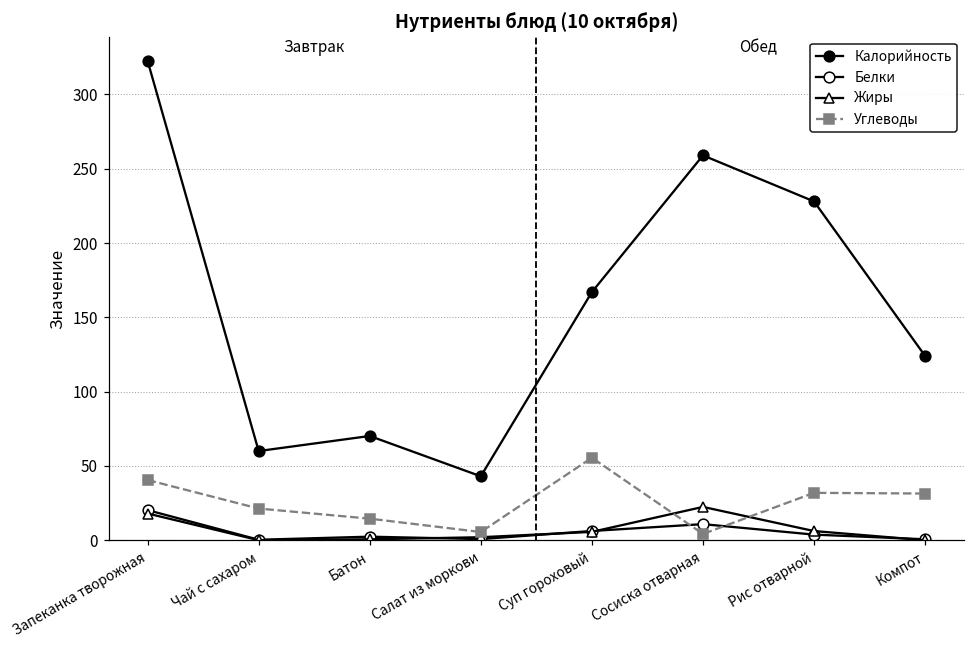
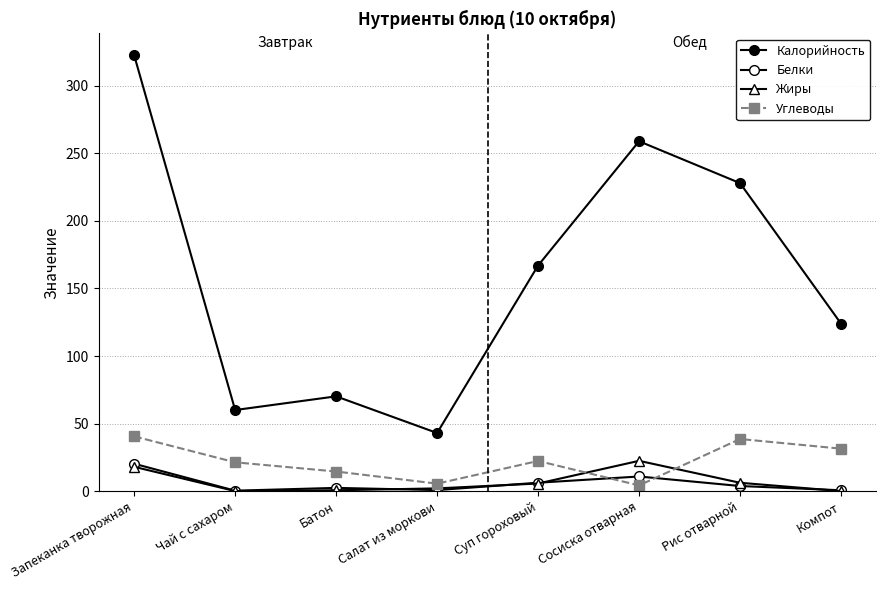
  {
    "Углеводы": {
      "Запеканка творожная": 41,
      "Чай с сахаром": 21,
      "Батон": 14,
      "Салат из моркови": 6,
-     "Суп гороховый": 56,
+     "Суп гороховый": 22,
      "Сосиска отварная": 4,
-     "Рис отварной": 32,
+     "Рис отварной": 39,
      "Компот": 31
    }
  }
